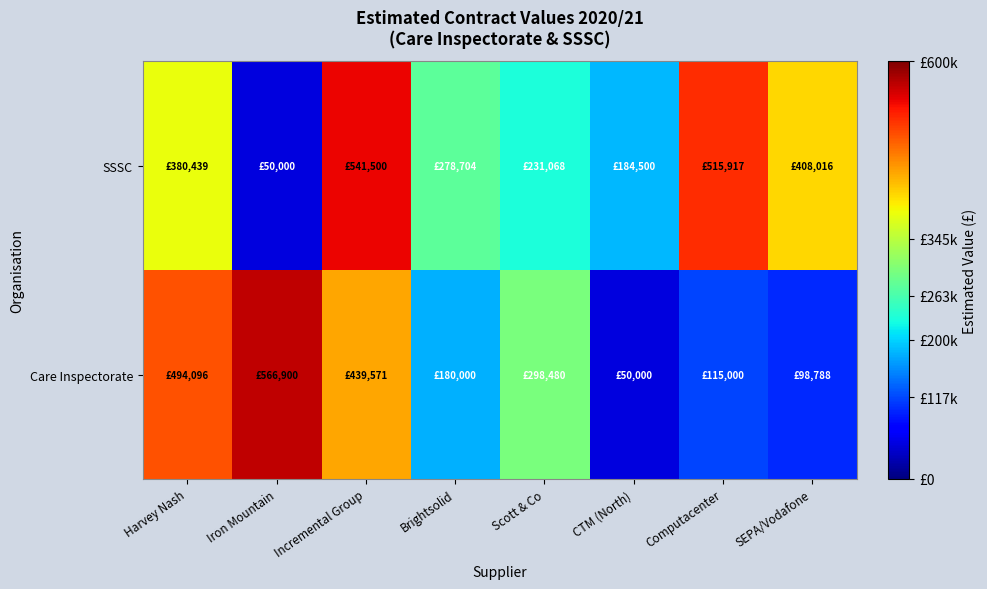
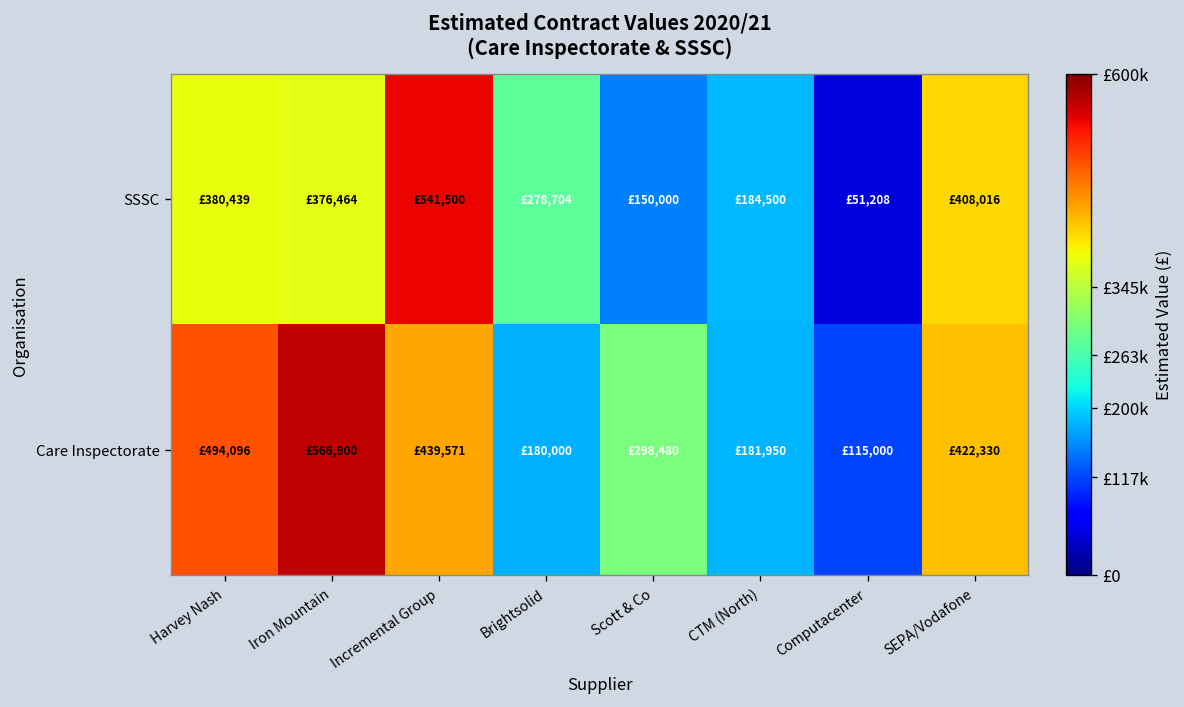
  {
    "SSSC": {
      "Harvey Nash": "£380,439",
-     "Iron Mountain": "£50,000",
+     "Iron Mountain": "£376,464",
      "Incremental Group": "£541,500",
      "Brightsolid": "£278,704",
-     "Scott & Co": "£231,068",
+     "Scott & Co": "£150,000",
      "CTM (North)": "£184,500",
-     "Computacenter": "£515,917",
+     "Computacenter": "£51,208",
      "SEPA/Vodafone": "£408,016"
    },
    "Care Inspectorate": {
      "Harvey Nash": "£494,096",
      "Iron Mountain": "£566,900",
      "Incremental Group": "£439,571",
      "Brightsolid": "£180,000",
      "Scott & Co": "£298,480",
-     "CTM (North)": "£50,000",
+     "CTM (North)": "£181,950",
      "Computacenter": "£115,000",
-     "SEPA/Vodafone": "£98,788"
+     "SEPA/Vodafone": "£422,330"
    }
  }
